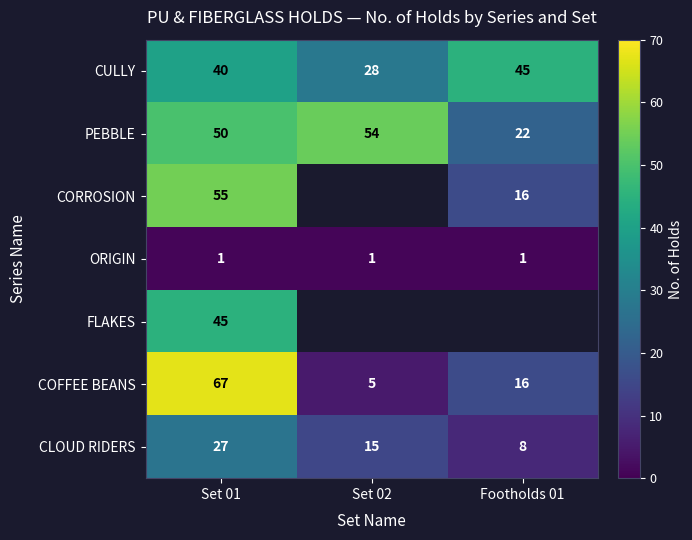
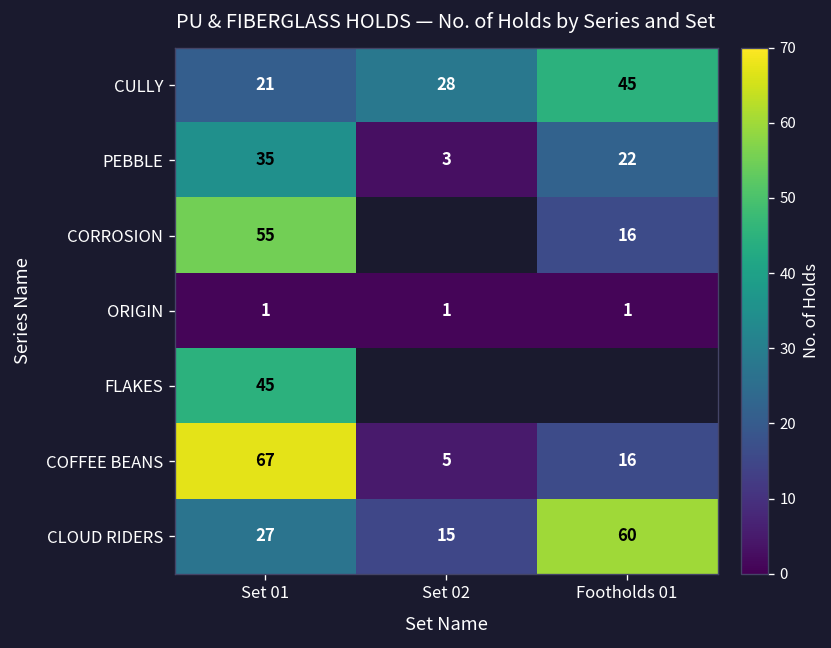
  {
    "CULLY": {
-     "Set 01": 40,
+     "Set 01": 21,
      "Set 02": 28,
      "Footholds 01": 45
    },
    "PEBBLE": {
-     "Set 01": 50,
-     "Set 02": 54,
+     "Set 01": 35,
+     "Set 02": 3,
      "Footholds 01": 22
    },
    "CORROSION": {
      "Set 01": 55,
      "Footholds 01": 16
    },
    "ORIGIN": {
      "Set 01": 1,
      "Set 02": 1,
      "Footholds 01": 1
    },
    "FLAKES": {
      "Set 01": 45
    },
    "COFFEE BEANS": {
      "Set 01": 67,
      "Set 02": 5,
      "Footholds 01": 16
    },
    "CLOUD RIDERS": {
      "Set 01": 27,
      "Set 02": 15,
-     "Footholds 01": 8
+     "Footholds 01": 60
    }
  }
